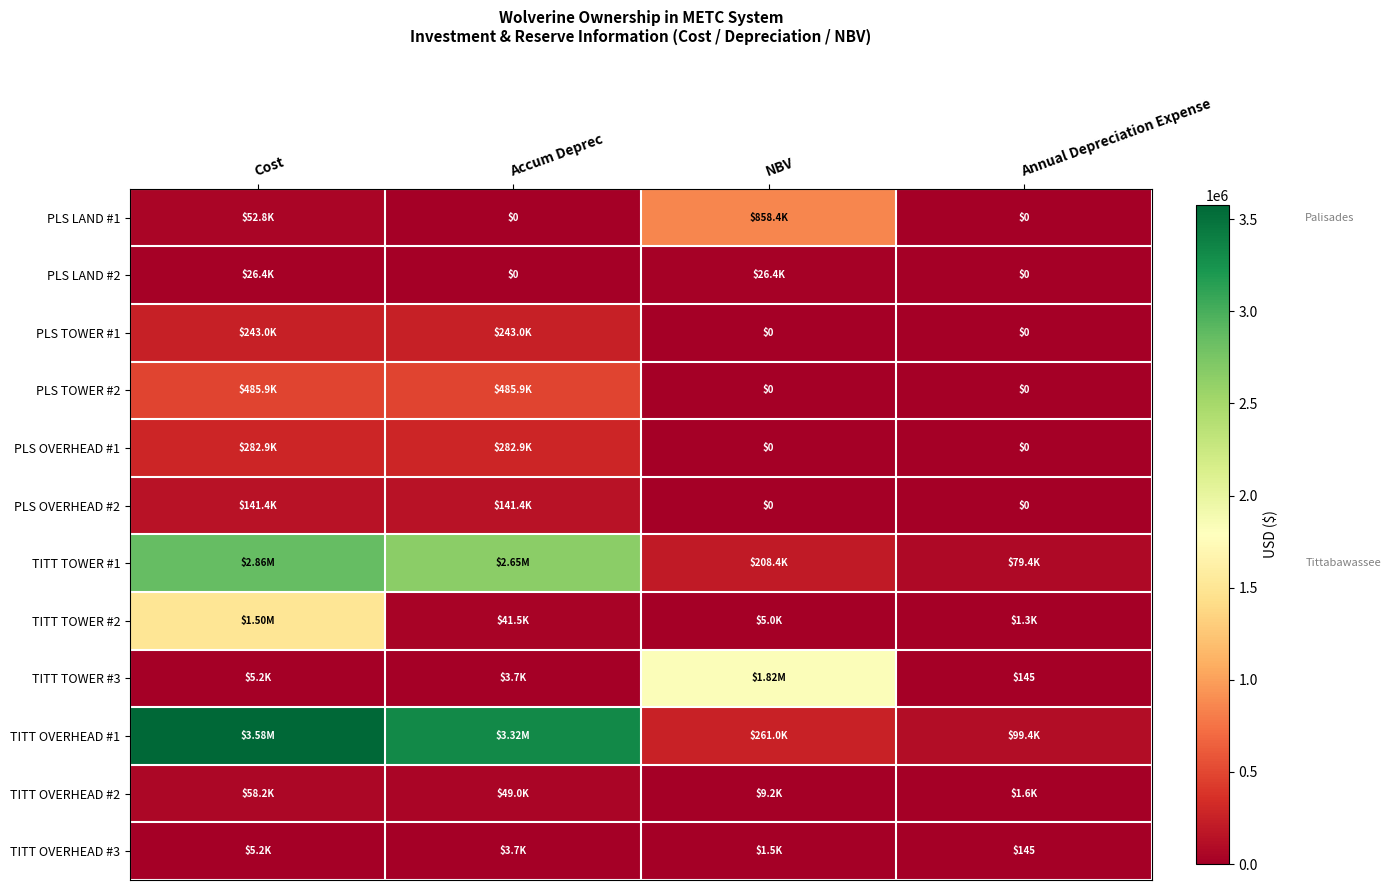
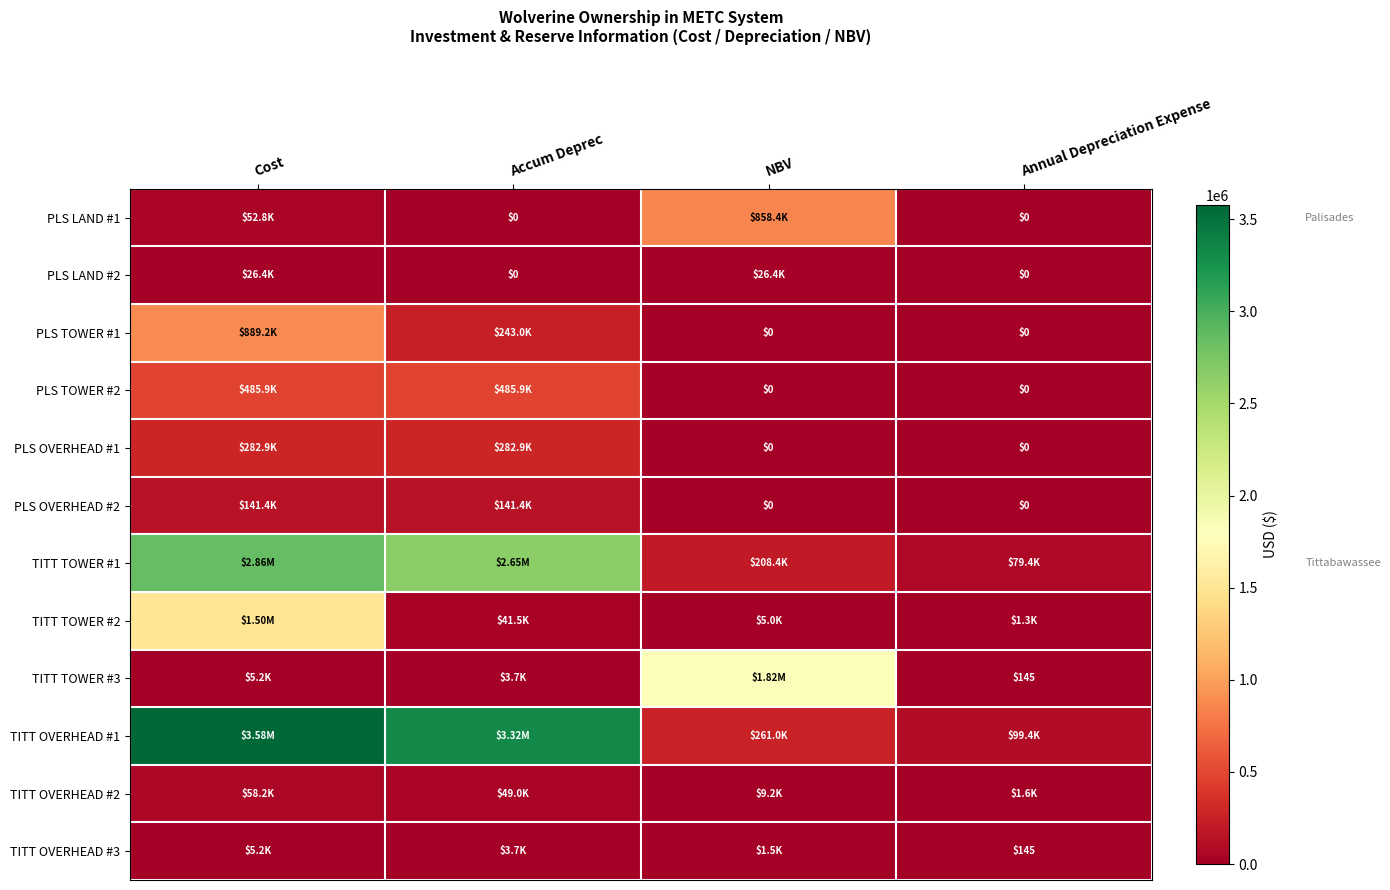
  {
    "PLS LAND #1": {
      "Cost": "$52.8K",
      "Accum Deprec": "$0",
      "NBV": "$858.4K",
      "Annual Depreciation Expense": "$0"
    },
    "PLS LAND #2": {
      "Cost": "$26.4K",
      "Accum Deprec": "$0",
      "NBV": "$26.4K",
      "Annual Depreciation Expense": "$0"
    },
    "PLS TOWER #1": {
-     "Cost": "$243.0K",
+     "Cost": "$889.2K",
      "Accum Deprec": "$243.0K",
      "NBV": "$0",
      "Annual Depreciation Expense": "$0"
    },
    "PLS TOWER #2": {
      "Cost": "$485.9K",
      "Accum Deprec": "$485.9K",
      "NBV": "$0",
      "Annual Depreciation Expense": "$0"
    },
    "PLS OVERHEAD #1": {
      "Cost": "$282.9K",
      "Accum Deprec": "$282.9K",
      "NBV": "$0",
      "Annual Depreciation Expense": "$0"
    },
    "PLS OVERHEAD #2": {
      "Cost": "$141.4K",
      "Accum Deprec": "$141.4K",
      "NBV": "$0",
      "Annual Depreciation Expense": "$0"
    },
    "TITT TOWER #1": {
      "Cost": "$2.86M",
      "Accum Deprec": "$2.65M",
      "NBV": "$208.4K",
      "Annual Depreciation Expense": "$79.4K"
    },
    "TITT TOWER #2": {
      "Cost": "$1.50M",
      "Accum Deprec": "$41.5K",
      "NBV": "$5.0K",
      "Annual Depreciation Expense": "$1.3K"
    },
    "TITT TOWER #3": {
      "Cost": "$5.2K",
      "Accum Deprec": "$3.7K",
      "NBV": "$1.82M",
      "Annual Depreciation Expense": "$145"
    },
    "TITT OVERHEAD #1": {
      "Cost": "$3.58M",
      "Accum Deprec": "$3.32M",
      "NBV": "$261.0K",
      "Annual Depreciation Expense": "$99.4K"
    },
    "TITT OVERHEAD #2": {
      "Cost": "$58.2K",
      "Accum Deprec": "$49.0K",
      "NBV": "$9.2K",
      "Annual Depreciation Expense": "$1.6K"
    },
    "TITT OVERHEAD #3": {
      "Cost": "$5.2K",
      "Accum Deprec": "$3.7K",
      "NBV": "$1.5K",
      "Annual Depreciation Expense": "$145"
    }
  }
